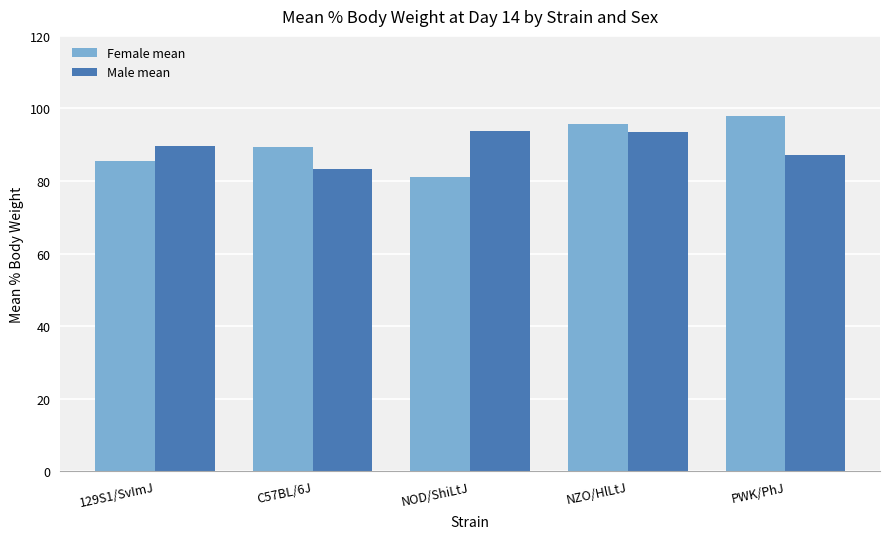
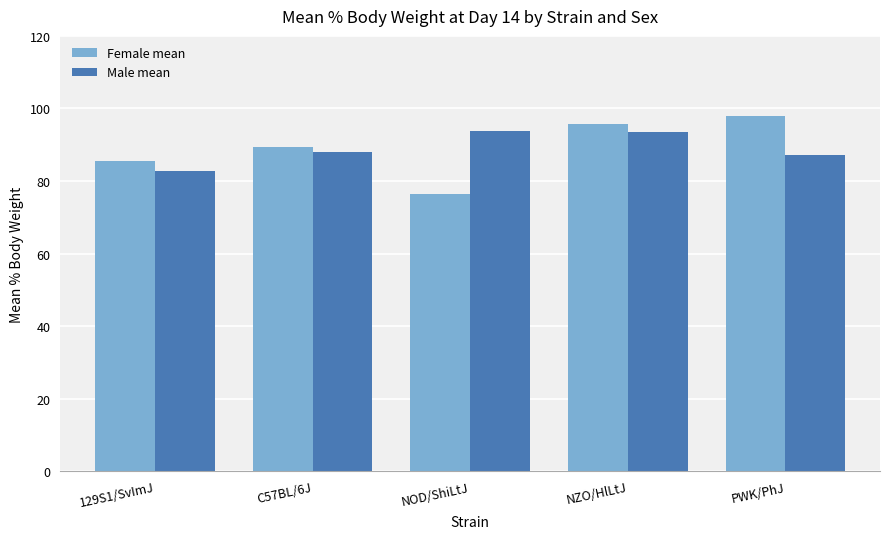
  {
    "Female mean": {
      "129S1/SvImJ": 86,
      "C57BL/6J": 90,
-     "NOD/ShiLtJ": 81,
+     "NOD/ShiLtJ": 77,
      "NZO/HlLtJ": 96,
      "PWK/PhJ": 98
    },
    "Male mean": {
-     "129S1/SvImJ": 90,
-     "C57BL/6J": 83,
+     "129S1/SvImJ": 83,
+     "C57BL/6J": 88,
      "NOD/ShiLtJ": 94,
      "NZO/HlLtJ": 94,
      "PWK/PhJ": 87
    }
  }
